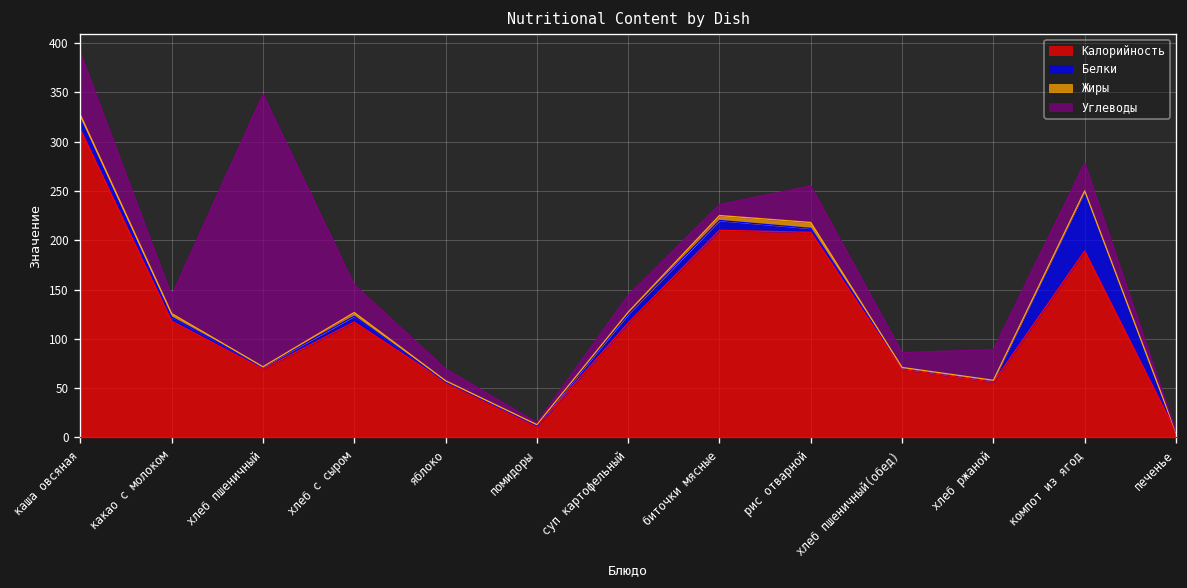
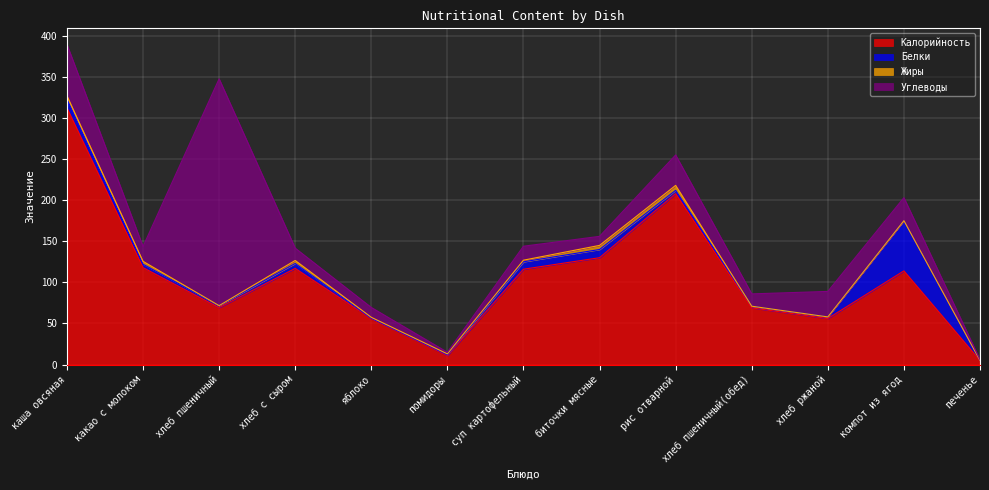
  {
    "Калорийность": {
      "каша овсяная": 310,
      "какао с молоком": 120,
      "хлеб с сыром": 120,
      "суп картофельный": 120,
-     "биточки мясные": 210,
+     "биточки мясные": 130,
      "рис отварной": 210,
-     "компот из ягод": 190
+     "компот из ягод": 110
    },
    "Белки": {
      "каша овсяная": 10,
      "какао с молоком": 0,
      "хлеб с сыром": 10,
      "биточки мясные": 10,
      "рис отварной": 0
    },
    "Жиры": {
      "каша овсяная": 0,
      "какао с молоком": 0,
      "хлеб с сыром": 0,
      "биточки мясные": 10,
      "рис отварной": 10
    },
    "Углеводы": {
      "каша овсяная": 60,
      "какао с молоком": 20,
      "хлеб пшеничный": 280,
-     "хлеб с сыром": 30,
+     "хлеб с сыром": 20,
      "яблоко": 10,
      "суп картофельный": 20,
      "биточки мясные": 10,
      "рис отварной": 40,
      "хлеб пшеничный(обед)": 20,
      "хлеб ржаной": 30,
      "компот из ягод": 30
    }
  }
